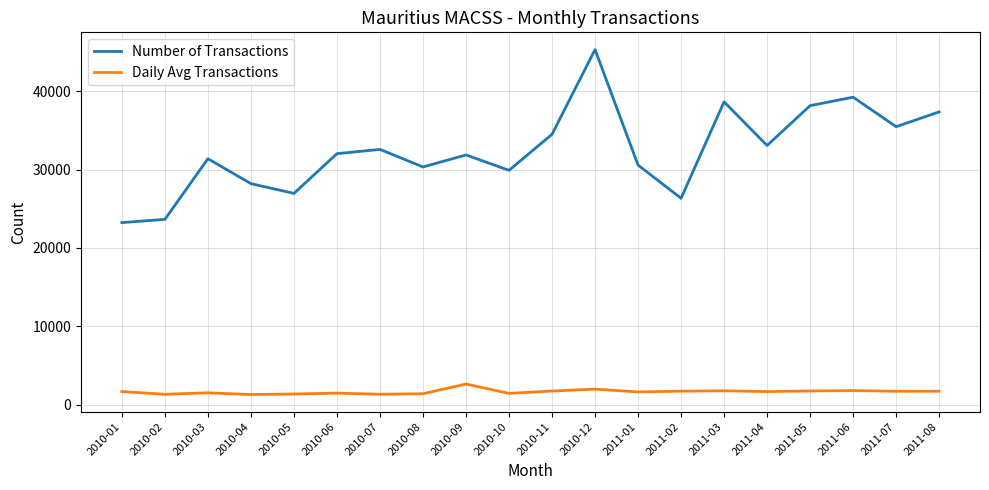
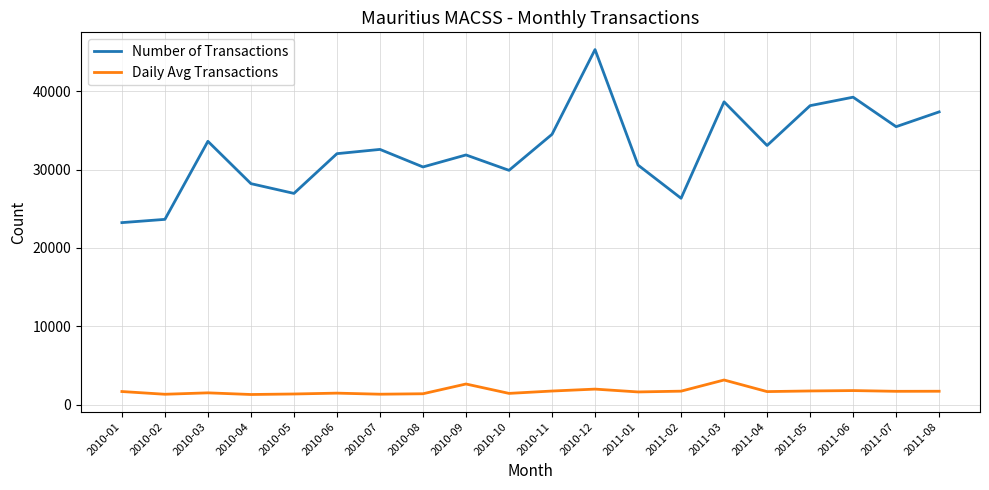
  {
    "Number of Transactions": {
      "2010-01": 23000,
      "2010-02": 24000,
-     "2010-03": 31000,
+     "2010-03": 34000,
      "2010-04": 28000,
      "2010-05": 27000,
      "2010-06": 32000,
      "2010-07": 33000,
      "2010-08": 30000,
      "2010-09": 32000,
      "2010-10": 30000,
      "2010-11": 34000,
      "2010-12": 45000,
      "2011-01": 31000,
      "2011-02": 26000,
      "2011-03": 39000,
      "2011-04": 33000,
      "2011-05": 38000,
      "2011-06": 39000,
      "2011-07": 35000,
      "2011-08": 37000
    },
    "Daily Avg Transactions": {
      "2010-01": 2000,
      "2010-02": 1000,
      "2010-03": 1000,
      "2010-04": 1000,
      "2010-05": 1000,
      "2010-06": 1000,
      "2010-07": 1000,
      "2010-08": 1000,
      "2010-09": 3000,
      "2010-10": 1000,
      "2010-11": 2000,
      "2010-12": 2000,
      "2011-01": 2000,
      "2011-02": 2000,
-     "2011-03": 2000,
+     "2011-03": 3000,
      "2011-04": 2000,
      "2011-05": 2000,
      "2011-06": 2000,
      "2011-07": 2000,
      "2011-08": 2000
    }
  }
